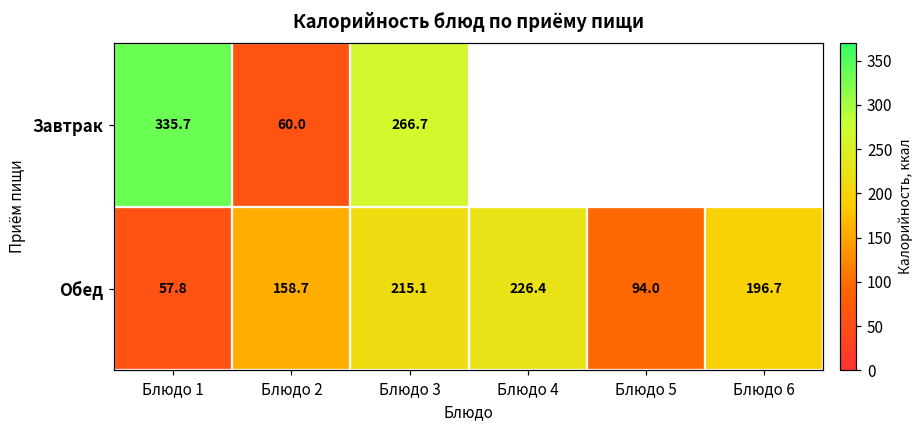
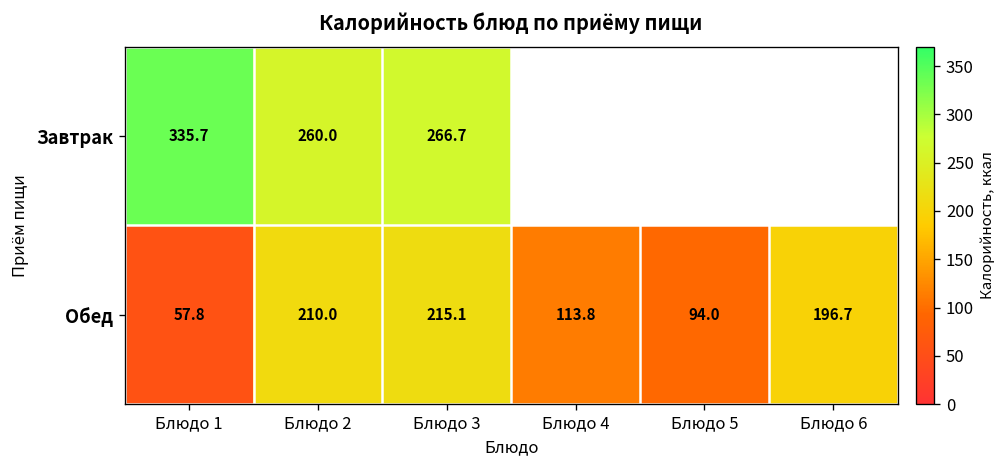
  {
    "Завтрак": {
      "Блюдо 1": 335.7,
-     "Блюдо 2": 60.0,
+     "Блюдо 2": 260.0,
      "Блюдо 3": 266.7
    },
    "Обед": {
      "Блюдо 1": 57.8,
-     "Блюдо 2": 158.7,
+     "Блюдо 2": 210.0,
      "Блюдо 3": 215.1,
-     "Блюдо 4": 226.4,
+     "Блюдо 4": 113.8,
      "Блюдо 5": 94.0,
      "Блюдо 6": 196.7
    }
  }
